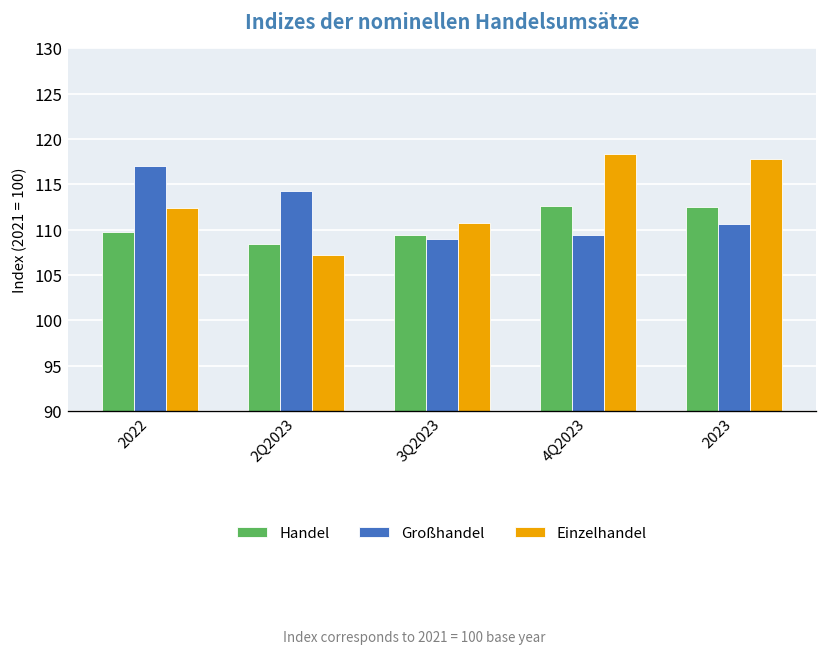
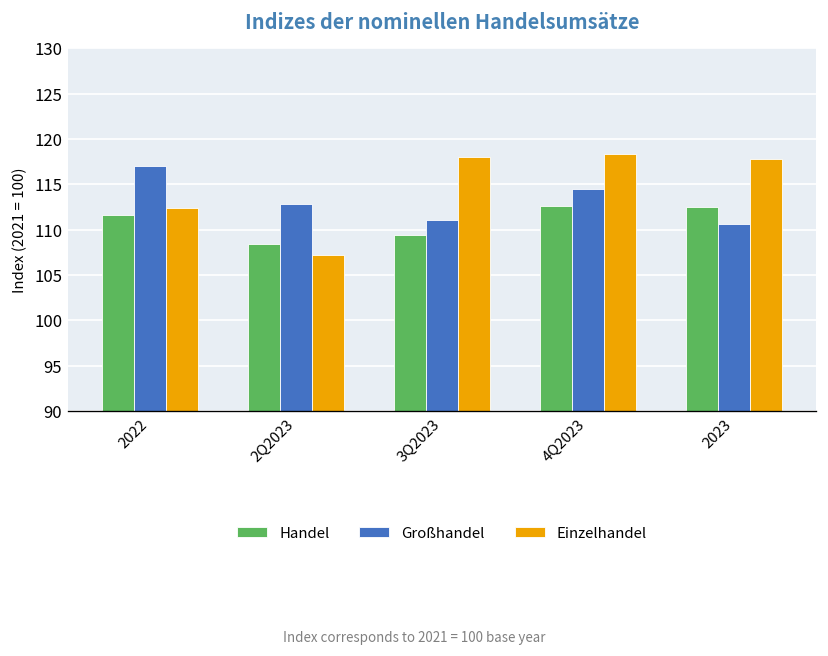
  {
    "Handel": {
-     "2022": 110,
+     "2022": 112,
      "2Q2023": 108,
      "3Q2023": 109,
      "4Q2023": 113,
      "2023": 113
    },
    "Großhandel": {
      "2022": 117,
-     "2Q2023": 114,
-     "3Q2023": 109,
-     "4Q2023": 109,
+     "2Q2023": 113,
+     "3Q2023": 111,
+     "4Q2023": 115,
      "2023": 111
    },
    "Einzelhandel": {
      "2022": 112,
      "2Q2023": 107,
-     "3Q2023": 111,
+     "3Q2023": 118,
      "4Q2023": 118,
      "2023": 118
    }
  }
